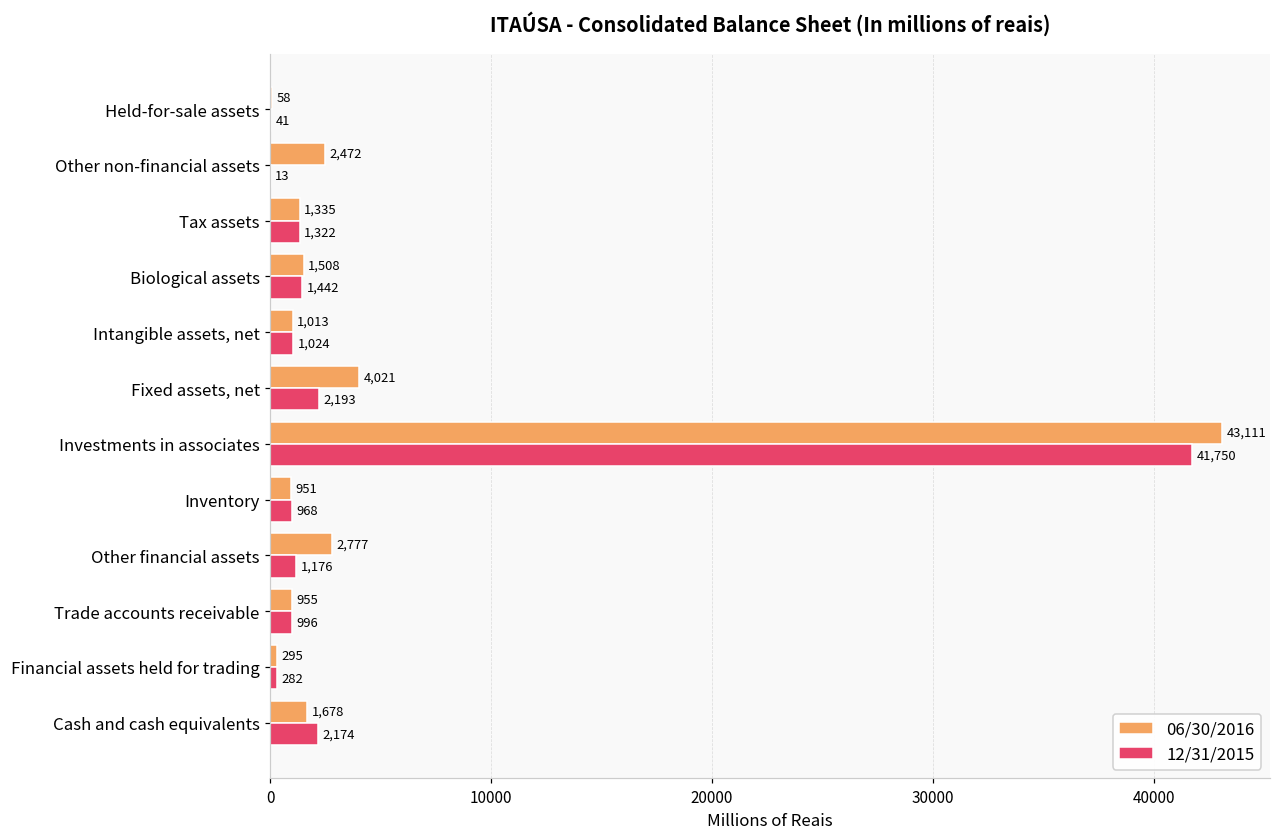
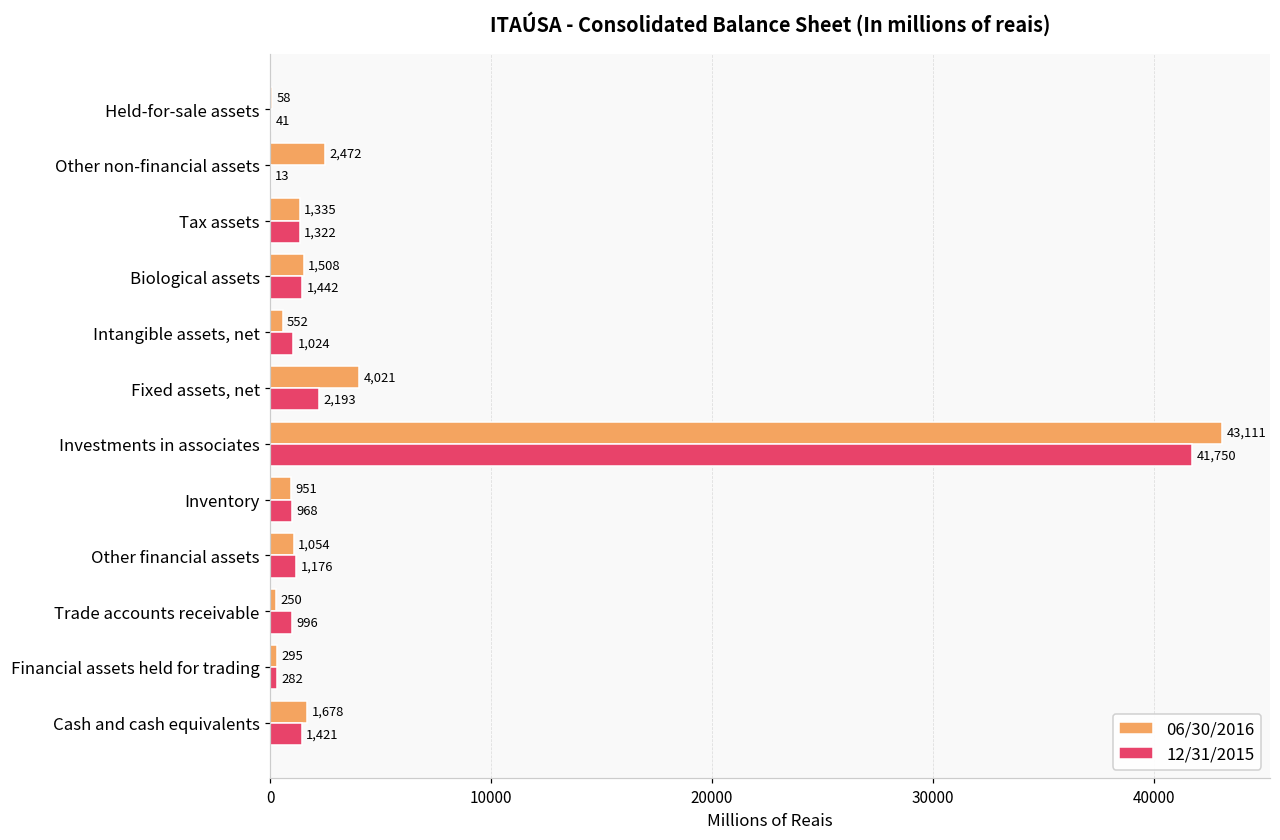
  {
    "06/30/2016": {
      "Held-for-sale assets": "58",
      "Other non-financial assets": "2,472",
      "Tax assets": "1,335",
      "Biological assets": "1,508",
-     "Intangible assets, net": "1,013",
+     "Intangible assets, net": "552",
      "Fixed assets, net": "4,021",
      "Investments in associates": "43,111",
      "Inventory": "951",
-     "Other financial assets": "2,777",
-     "Trade accounts receivable": "955",
+     "Other financial assets": "1,054",
+     "Trade accounts receivable": "250",
      "Financial assets held for trading": "295",
      "Cash and cash equivalents": "1,678"
    },
    "12/31/2015": {
      "Held-for-sale assets": "41",
      "Other non-financial assets": "13",
      "Tax assets": "1,322",
      "Biological assets": "1,442",
      "Intangible assets, net": "1,024",
      "Fixed assets, net": "2,193",
      "Investments in associates": "41,750",
      "Inventory": "968",
      "Other financial assets": "1,176",
      "Trade accounts receivable": "996",
      "Financial assets held for trading": "282",
-     "Cash and cash equivalents": "2,174"
+     "Cash and cash equivalents": "1,421"
    }
  }
